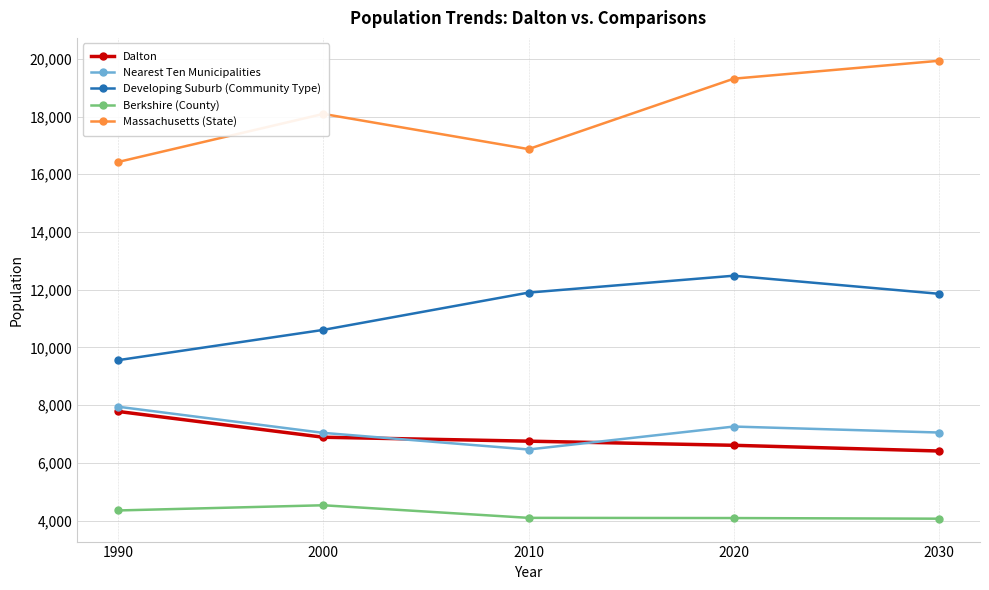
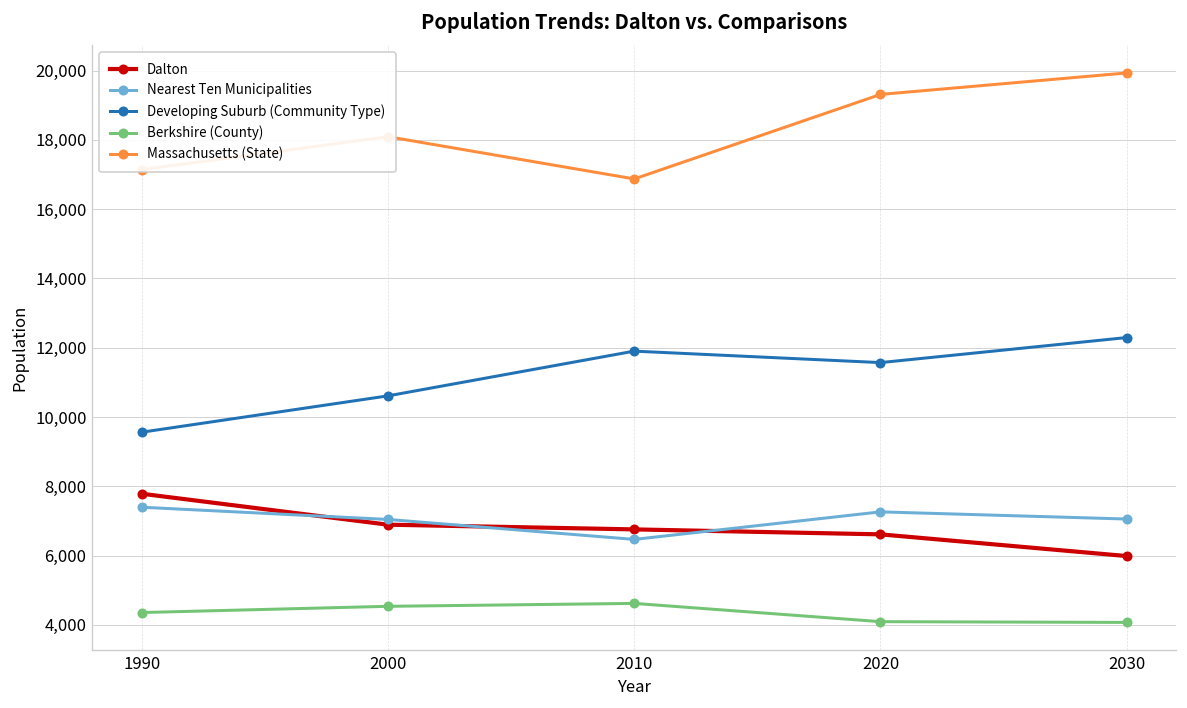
  {
    "Dalton": {
      "1990": "7,800",
      "2000": "6,900",
      "2010": "6,800",
      "2020": "6,600",
-     "2030": "6,400"
+     "2030": "6,000"
    },
    "Nearest Ten Municipalities": {
-     "1990": "7,900",
+     "1990": "7,400",
      "2000": "7,000",
      "2010": "6,500",
      "2020": "7,300",
      "2030": "7,100"
    },
    "Developing Suburb (Community Type)": {
      "1990": "9,600",
      "2000": "10,600",
      "2010": "11,900",
-     "2020": "12,500",
-     "2030": "11,900"
+     "2020": "11,600",
+     "2030": "12,300"
    },
    "Berkshire (County)": {
      "1990": "4,400",
      "2000": "4,500",
-     "2010": "4,100",
+     "2010": "4,600",
      "2020": "4,100",
      "2030": "4,100"
    },
    "Massachusetts (State)": {
-     "1990": "16,400",
+     "1990": "17,100",
      "2010": "16,900",
      "2020": "19,300",
      "2030": "19,900"
    }
  }
